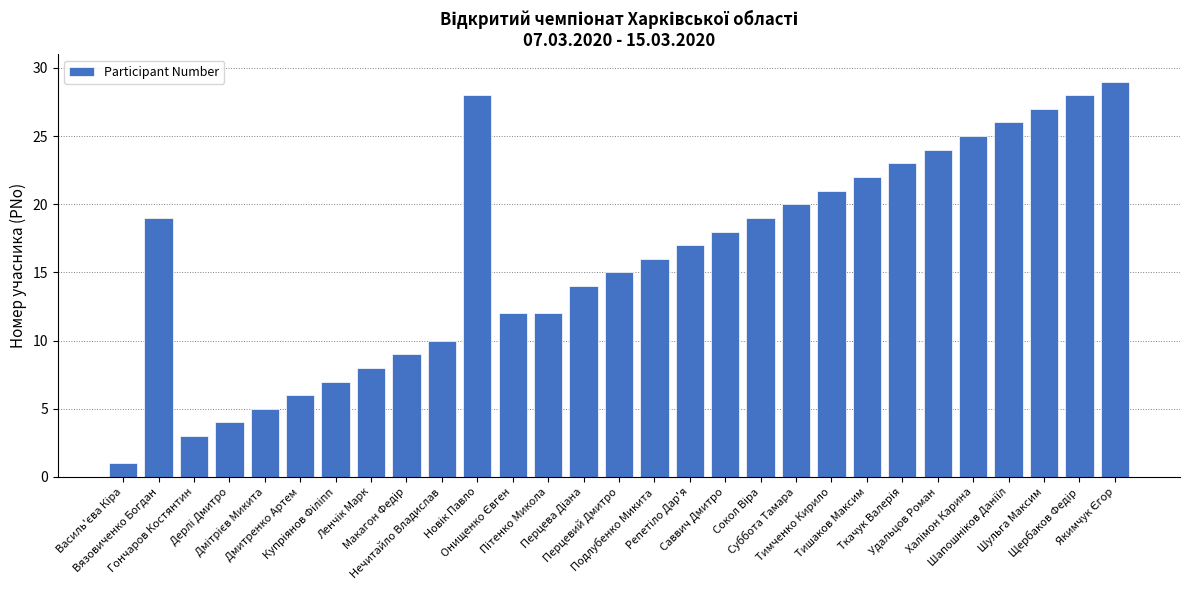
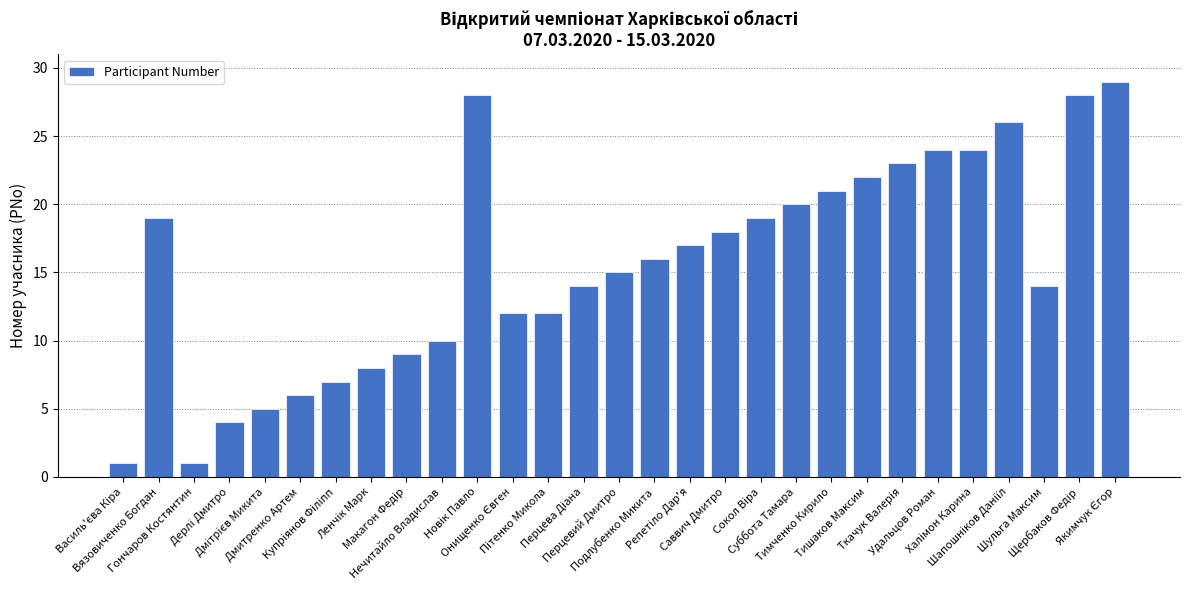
  {
    "Василь'єва Кіра": 1,
    "Вязовиченко Богдан": 19,
-   "Гончаров Костянтин": 3,
+   "Гончаров Костянтин": 1,
    "Дерлі Дмитро": 4,
    "Дмітрієв Микита": 5,
    "Дмитренко Артем": 6,
    "Купріянов Філіпп": 7,
    "Ленчік Марк": 8,
    "Макагон Федір": 9,
    "Нечитайло Владислав": 10,
    "Новік Павло": 28,
    "Онищенко Євген": 12,
    "Пітенко Микола": 12,
    "Перцева Діана": 14,
    "Перцевий Дмитро": 15,
    "Подлубенко Микита": 16,
    "Репетіло Дар'я": 17,
    "Саввич Дмитро": 18,
    "Сокол Віра": 19,
    "Суббота Тамара": 20,
    "Тимченко Кирило": 21,
    "Тишаков Максим": 22,
    "Ткачук Валерія": 23,
    "Удальцов Роман": 24,
-   "Халімон Карина": 25,
+   "Халімон Карина": 24,
    "Шапошніков Даніїл": 26,
-   "Шульга Максим": 27,
+   "Шульга Максим": 14,
    "Щербаков Федір": 28,
    "Якимчук Єгор": 29
  }
